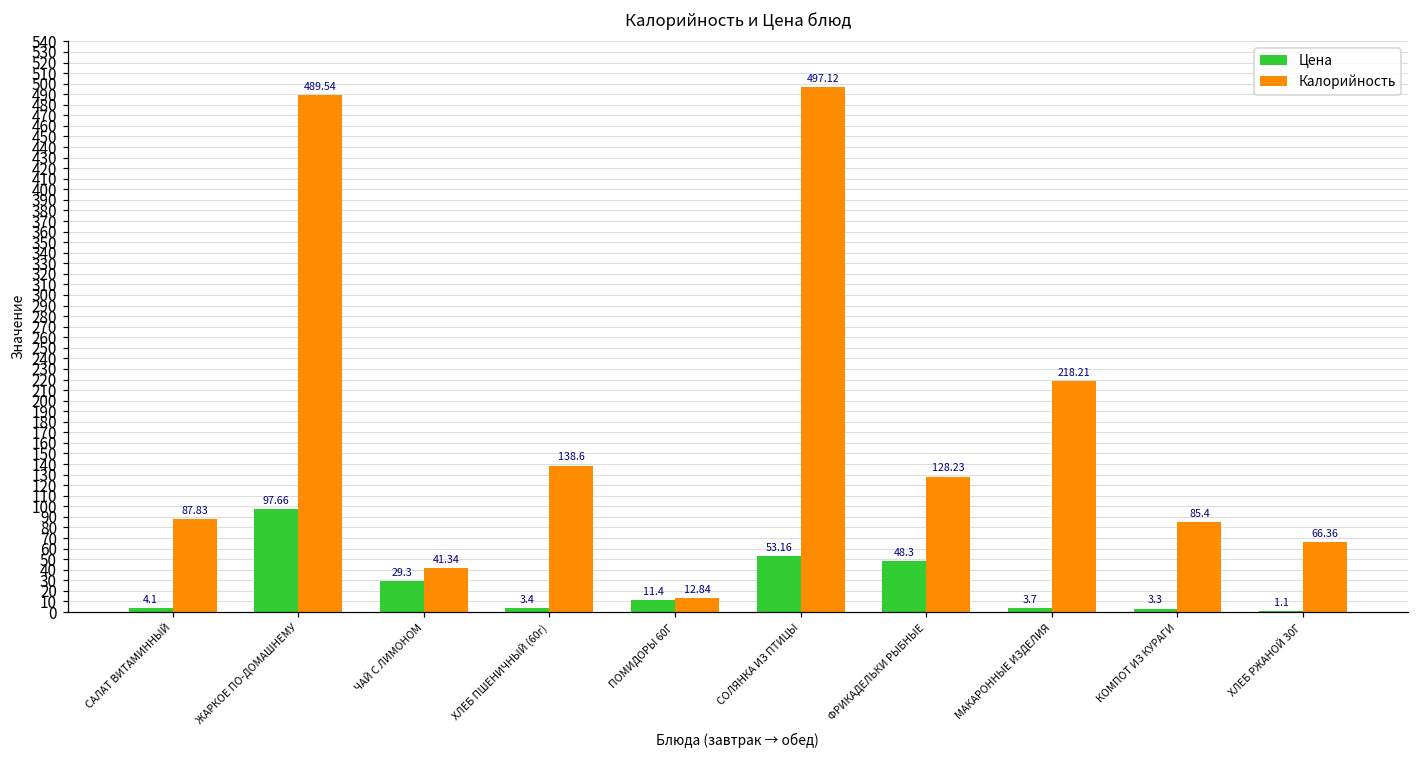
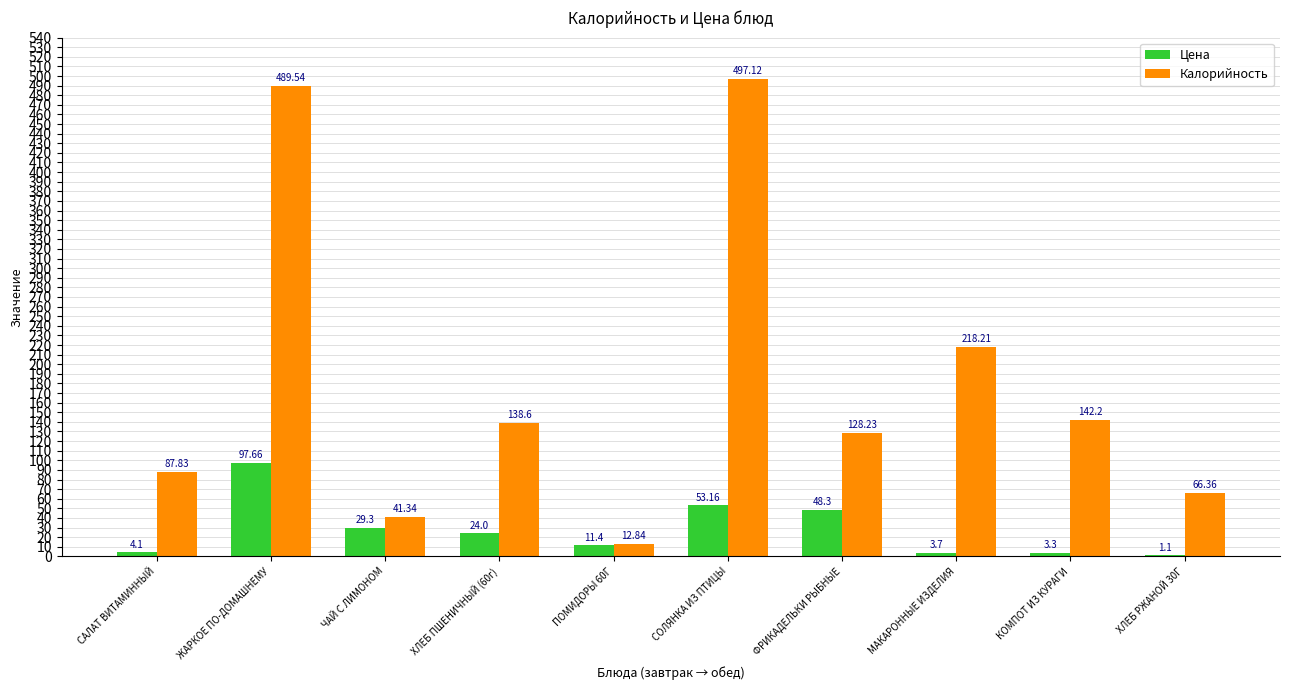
  {
    "Цена": {
      "САЛАТ ВИТАМИННЫЙ": 4.1,
      "ЖАРКОЕ ПО-ДОМАШНЕМУ": 97.66,
      "ЧАЙ С ЛИМОНОМ": 29.3,
-     "ХЛЕБ ПШЕНИЧНЫЙ (60г)": 3.4,
+     "ХЛЕБ ПШЕНИЧНЫЙ (60г)": 24.0,
      "ПОМИДОРЫ 60Г": 11.4,
      "СОЛЯНКА ИЗ ПТИЦЫ": 53.16,
      "ФРИКАДЕЛЬКИ РЫБНЫЕ": 48.3,
      "МАКАРОННЫЕ ИЗДЕЛИЯ": 3.7,
      "КОМПОТ ИЗ КУРАГИ": 3.3,
      "ХЛЕБ РЖАНОЙ 30Г": 1.1
    },
    "Калорийность": {
      "САЛАТ ВИТАМИННЫЙ": 87.83,
      "ЖАРКОЕ ПО-ДОМАШНЕМУ": 489.54,
      "ЧАЙ С ЛИМОНОМ": 41.34,
      "ХЛЕБ ПШЕНИЧНЫЙ (60г)": 138.6,
      "ПОМИДОРЫ 60Г": 12.84,
      "СОЛЯНКА ИЗ ПТИЦЫ": 497.12,
      "ФРИКАДЕЛЬКИ РЫБНЫЕ": 128.23,
      "МАКАРОННЫЕ ИЗДЕЛИЯ": 218.21,
-     "КОМПОТ ИЗ КУРАГИ": 85.4,
+     "КОМПОТ ИЗ КУРАГИ": 142.2,
      "ХЛЕБ РЖАНОЙ 30Г": 66.36
    }
  }
